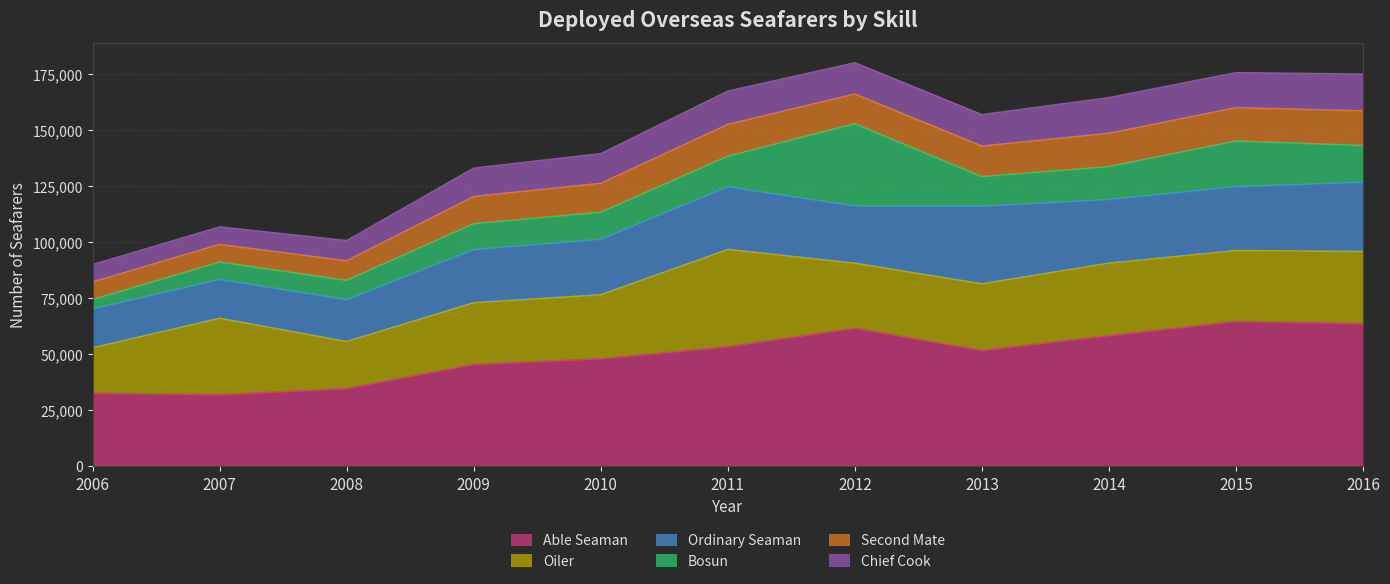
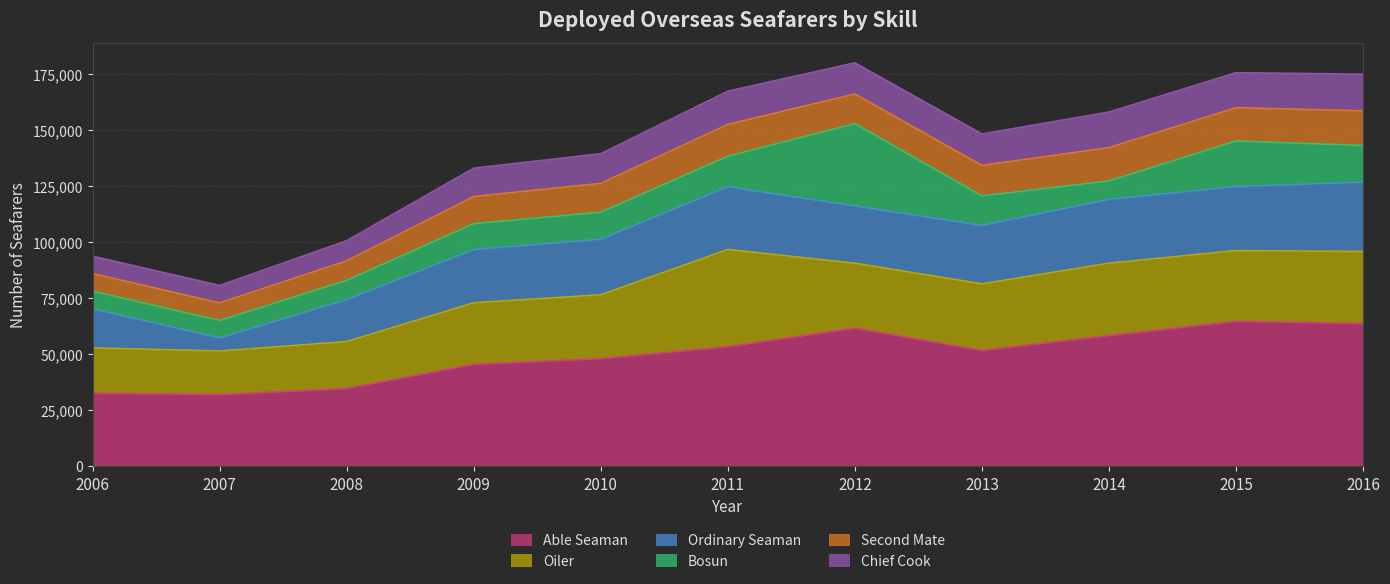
  {
    "Able Seaman": {
      "2006": "32,000",
      "2007": "32,000",
      "2008": "35,000",
      "2009": "45,000",
      "2010": "48,000",
      "2011": "53,000",
      "2012": "62,000",
      "2013": "52,000",
      "2014": "58,000",
      "2015": "65,000",
      "2016": "64,000"
    },
    "Oiler": {
      "2006": "20,000",
-     "2007": "34,000",
+     "2007": "19,000",
      "2008": "21,000",
      "2009": "27,000",
      "2010": "29,000",
      "2011": "43,000",
      "2012": "29,000",
      "2013": "30,000",
      "2014": "32,000",
      "2015": "32,000",
      "2016": "32,000"
    },
    "Ordinary Seaman": {
      "2006": "17,000",
-     "2007": "17,000",
+     "2007": "6,000",
      "2008": "19,000",
      "2009": "24,000",
      "2010": "25,000",
      "2011": "28,000",
      "2012": "26,000",
-     "2013": "35,000",
+     "2013": "26,000",
      "2014": "28,000",
      "2015": "29,000",
      "2016": "31,000"
    },
    "Bosun": {
-     "2006": "4,000",
+     "2006": "8,000",
      "2007": "8,000",
      "2008": "9,000",
      "2009": "12,000",
      "2010": "12,000",
      "2011": "14,000",
      "2012": "37,000",
      "2013": "13,000",
-     "2014": "15,000",
+     "2014": "8,000",
      "2015": "20,000",
      "2016": "16,000"
    },
    "Second Mate": {
      "2006": "8,000",
      "2007": "8,000",
      "2008": "9,000",
      "2009": "12,000",
      "2010": "13,000",
      "2011": "14,000",
      "2012": "13,000",
      "2013": "14,000",
      "2014": "15,000",
      "2015": "15,000",
      "2016": "15,000"
    },
    "Chief Cook": {
      "2006": "8,000",
      "2007": "8,000",
      "2008": "9,000",
      "2009": "13,000",
      "2010": "13,000",
      "2011": "15,000",
      "2012": "14,000",
      "2013": "14,000",
      "2014": "16,000",
      "2015": "16,000",
      "2016": "16,000"
    }
  }
